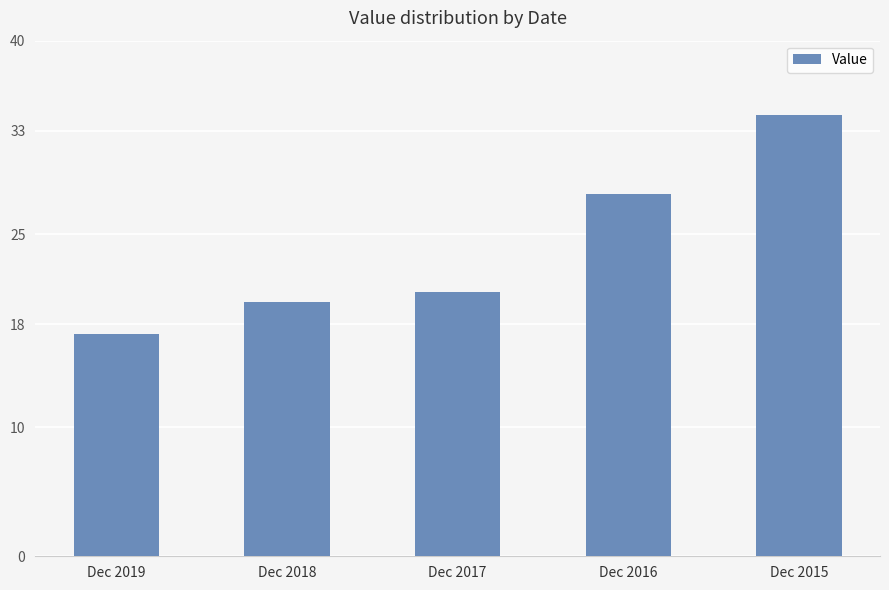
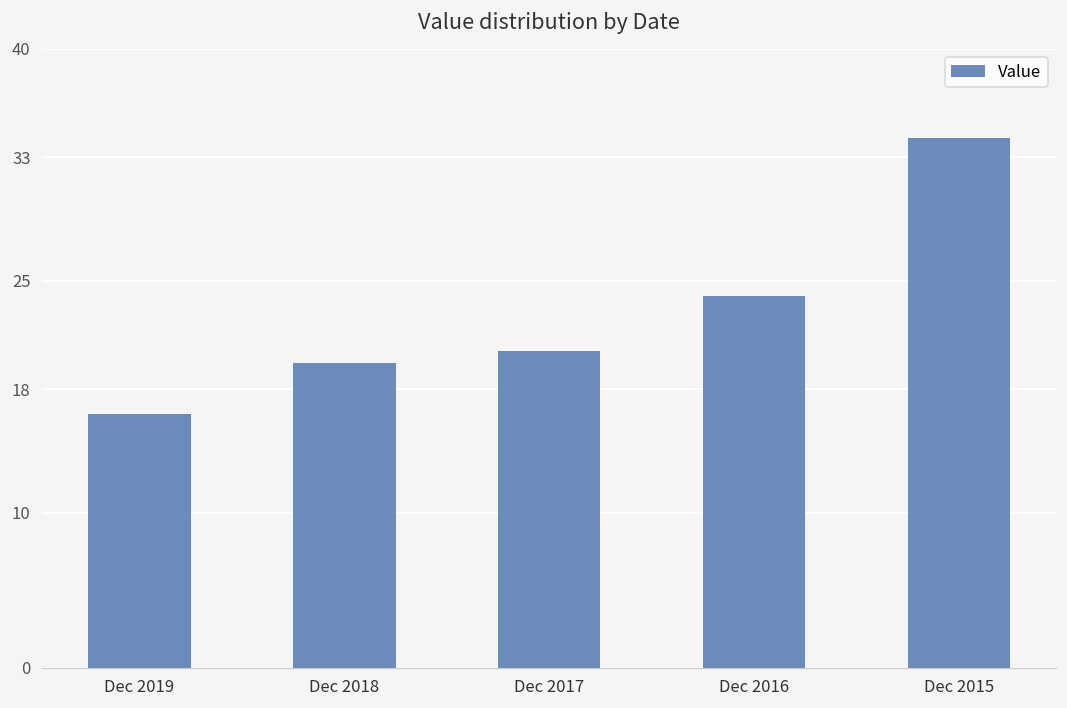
  {
-   "Dec 2019": 17.3,
+   "Dec 2019": 16.4,
    "Dec 2018": 19.7,
    "Dec 2017": 20.5,
-   "Dec 2016": 28.1,
+   "Dec 2016": 24.0,
    "Dec 2015": 34.3
  }
